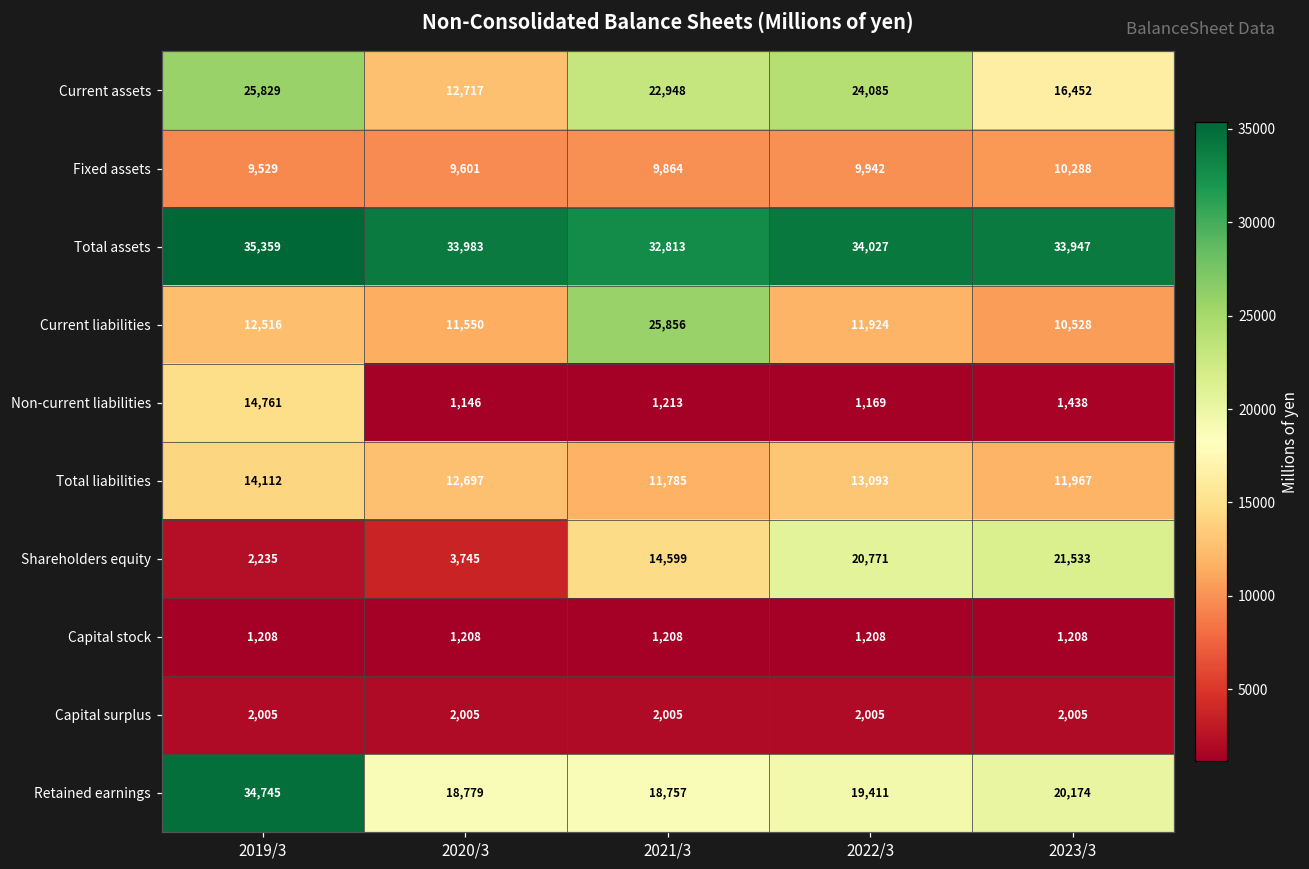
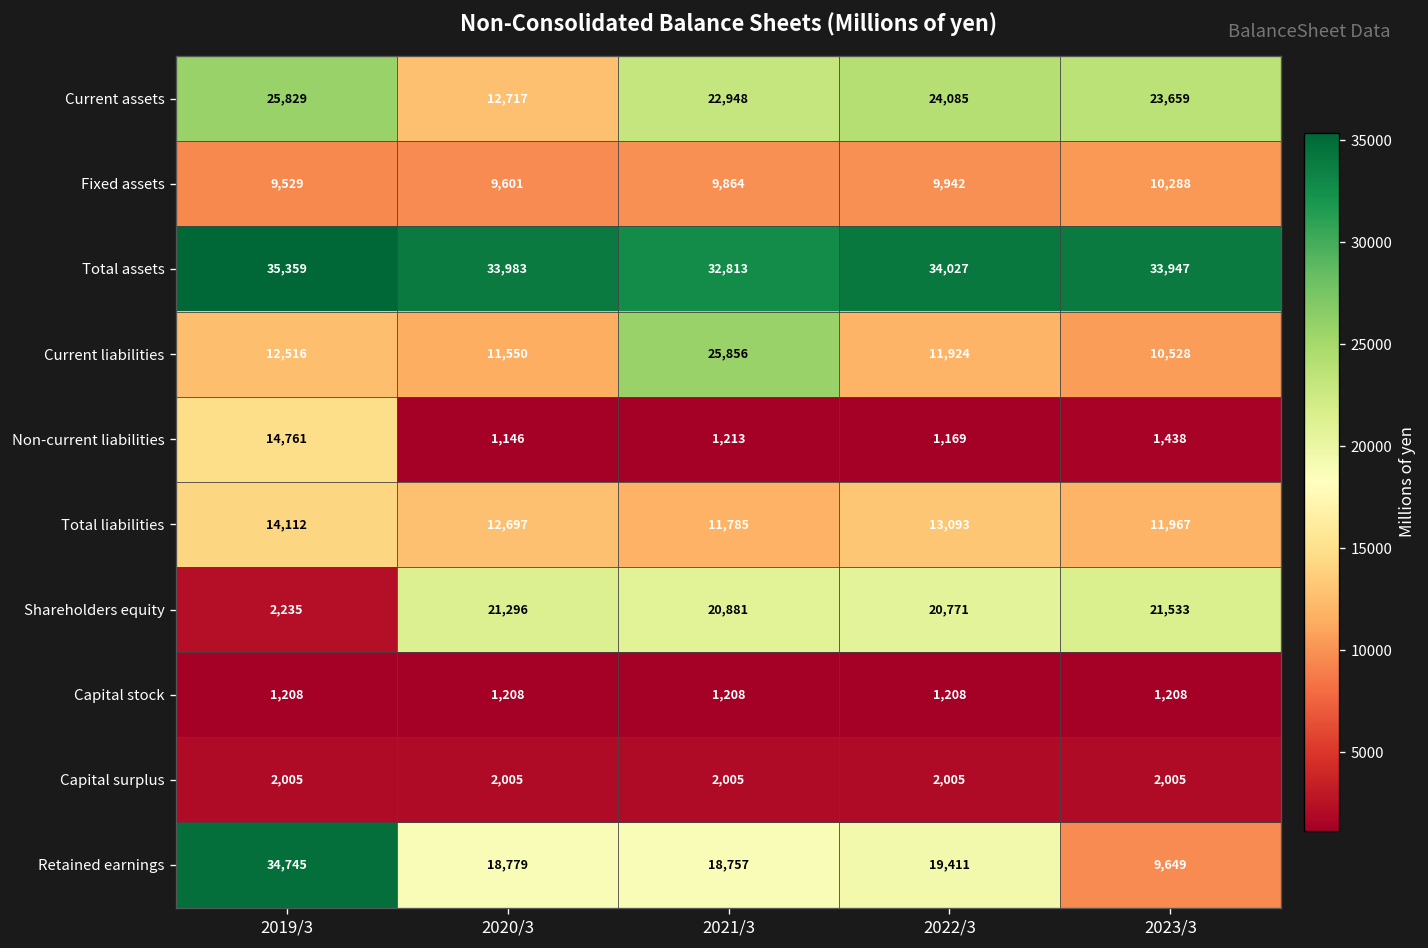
  {
    "Current assets": {
      "2019/3": "25,829",
      "2020/3": "12,717",
      "2021/3": "22,948",
      "2022/3": "24,085",
-     "2023/3": "16,452"
+     "2023/3": "23,659"
    },
    "Fixed assets": {
      "2019/3": "9,529",
      "2020/3": "9,601",
      "2021/3": "9,864",
      "2022/3": "9,942",
      "2023/3": "10,288"
    },
    "Total assets": {
      "2019/3": "35,359",
      "2020/3": "33,983",
      "2021/3": "32,813",
      "2022/3": "34,027",
      "2023/3": "33,947"
    },
    "Current liabilities": {
      "2019/3": "12,516",
      "2020/3": "11,550",
      "2021/3": "25,856",
      "2022/3": "11,924",
      "2023/3": "10,528"
    },
    "Non-current liabilities": {
      "2019/3": "14,761",
      "2020/3": "1,146",
      "2021/3": "1,213",
      "2022/3": "1,169",
      "2023/3": "1,438"
    },
    "Total liabilities": {
      "2019/3": "14,112",
      "2020/3": "12,697",
      "2021/3": "11,785",
      "2022/3": "13,093",
      "2023/3": "11,967"
    },
    "Shareholders equity": {
      "2019/3": "2,235",
-     "2020/3": "3,745",
-     "2021/3": "14,599",
+     "2020/3": "21,296",
+     "2021/3": "20,881",
      "2022/3": "20,771",
      "2023/3": "21,533"
    },
    "Capital stock": {
      "2019/3": "1,208",
      "2020/3": "1,208",
      "2021/3": "1,208",
      "2022/3": "1,208",
      "2023/3": "1,208"
    },
    "Capital surplus": {
      "2019/3": "2,005",
      "2020/3": "2,005",
      "2021/3": "2,005",
      "2022/3": "2,005",
      "2023/3": "2,005"
    },
    "Retained earnings": {
      "2019/3": "34,745",
      "2020/3": "18,779",
      "2021/3": "18,757",
      "2022/3": "19,411",
-     "2023/3": "20,174"
+     "2023/3": "9,649"
    }
  }
